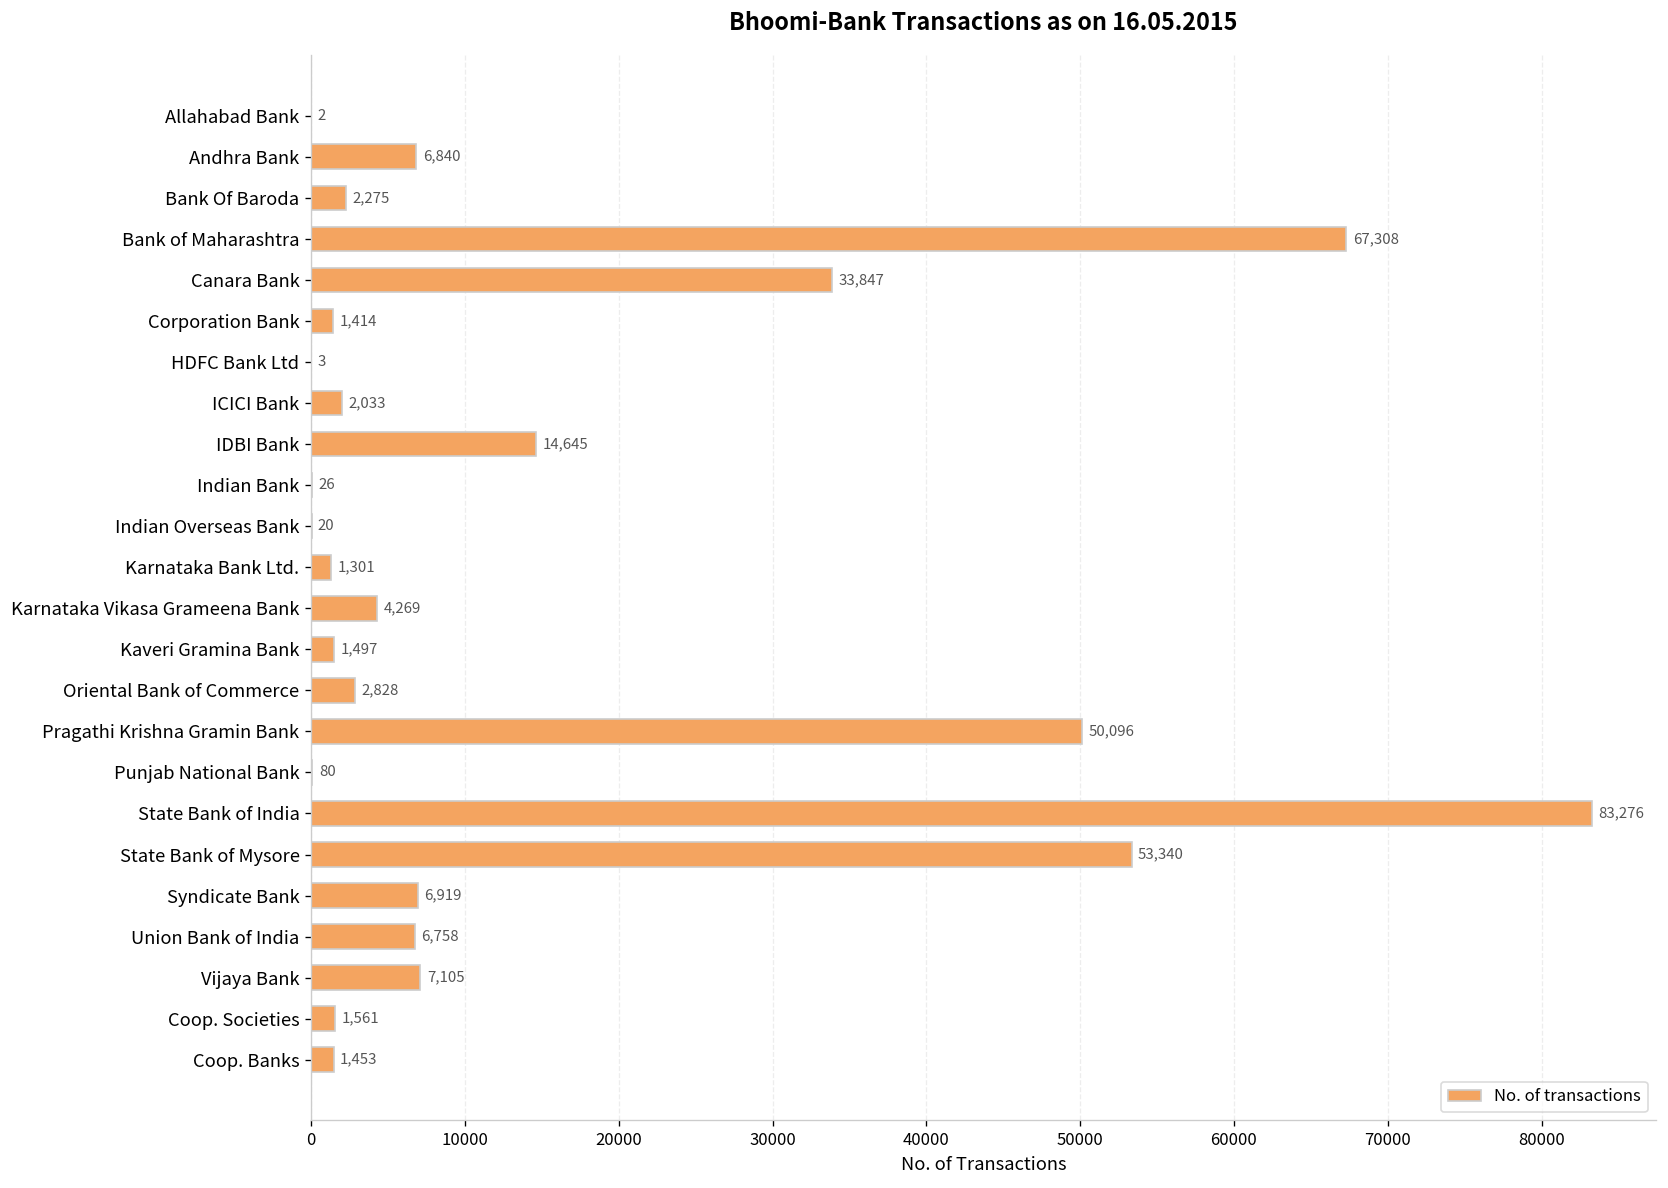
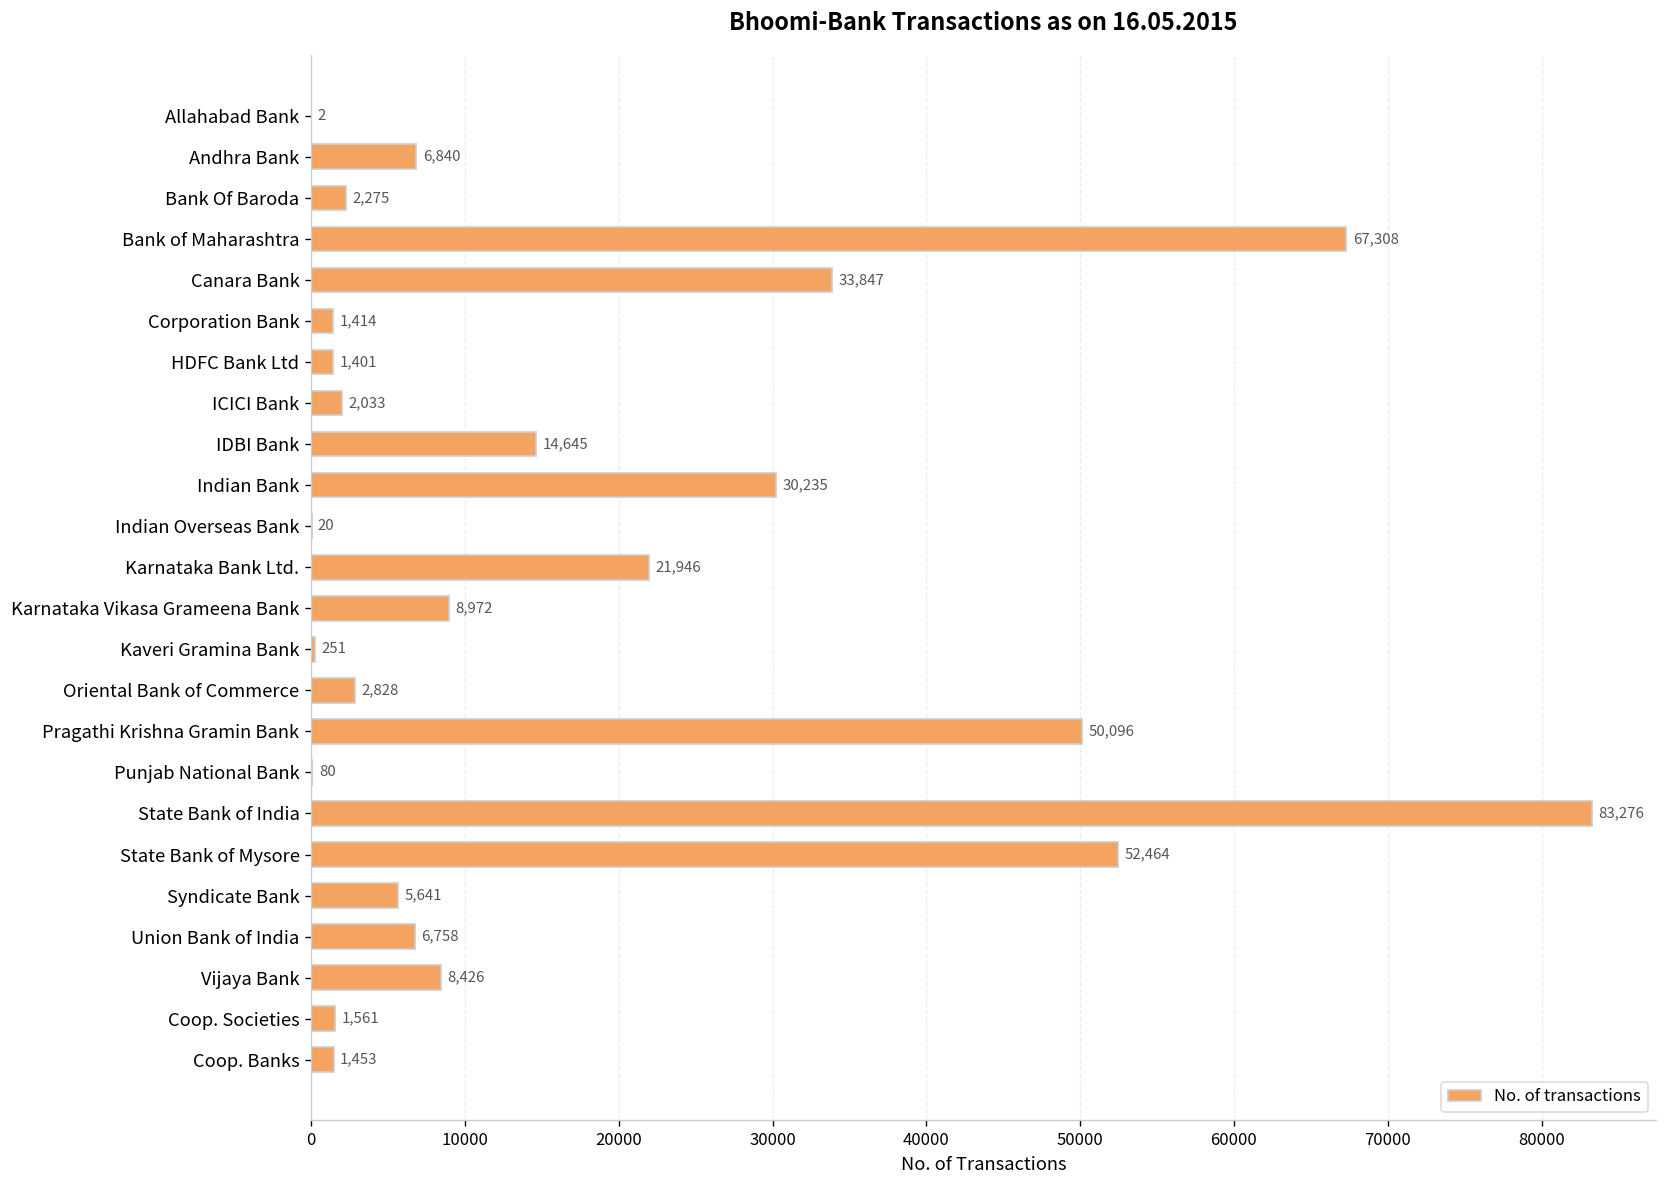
  {
    "Allahabad Bank": "2",
    "Andhra Bank": "6,840",
    "Bank Of Baroda": "2,275",
    "Bank of Maharashtra": "67,308",
    "Canara Bank": "33,847",
    "Corporation Bank": "1,414",
-   "HDFC Bank Ltd": "3",
+   "HDFC Bank Ltd": "1,401",
    "ICICI Bank": "2,033",
    "IDBI Bank": "14,645",
-   "Indian Bank": "26",
+   "Indian Bank": "30,235",
    "Indian Overseas Bank": "20",
-   "Karnataka Bank Ltd.": "1,301",
-   "Karnataka Vikasa Grameena Bank": "4,269",
-   "Kaveri Gramina Bank": "1,497",
+   "Karnataka Bank Ltd.": "21,946",
+   "Karnataka Vikasa Grameena Bank": "8,972",
+   "Kaveri Gramina Bank": "251",
    "Oriental Bank of Commerce": "2,828",
    "Pragathi Krishna Gramin Bank": "50,096",
    "Punjab National Bank": "80",
    "State Bank of India": "83,276",
-   "State Bank of Mysore": "53,340",
-   "Syndicate Bank": "6,919",
+   "State Bank of Mysore": "52,464",
+   "Syndicate Bank": "5,641",
    "Union Bank of India": "6,758",
-   "Vijaya Bank": "7,105",
+   "Vijaya Bank": "8,426",
    "Coop. Societies": "1,561",
    "Coop. Banks": "1,453"
  }
